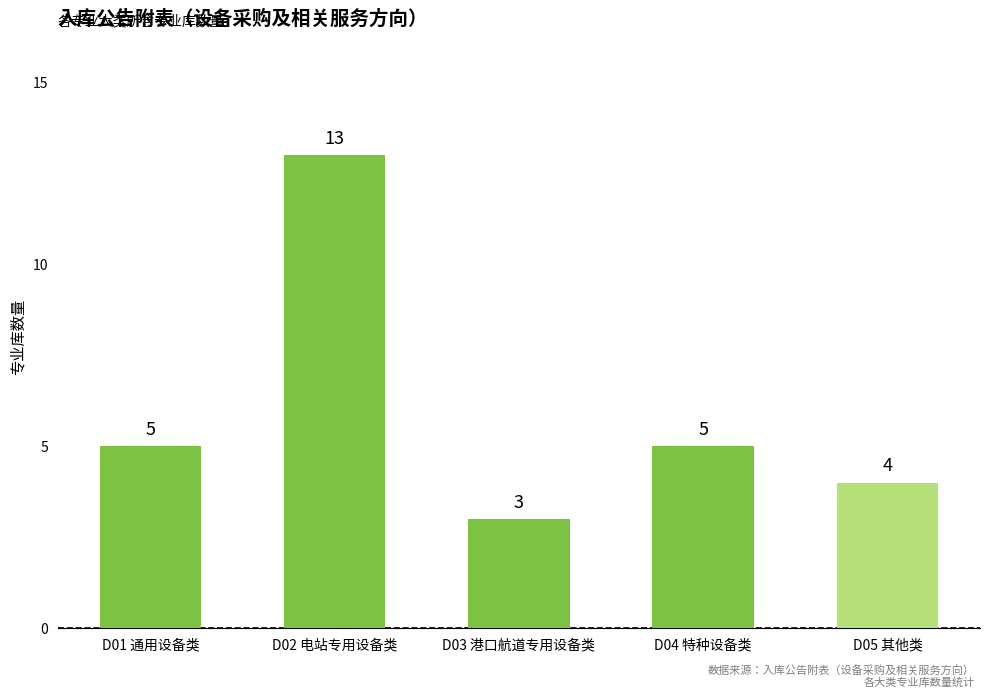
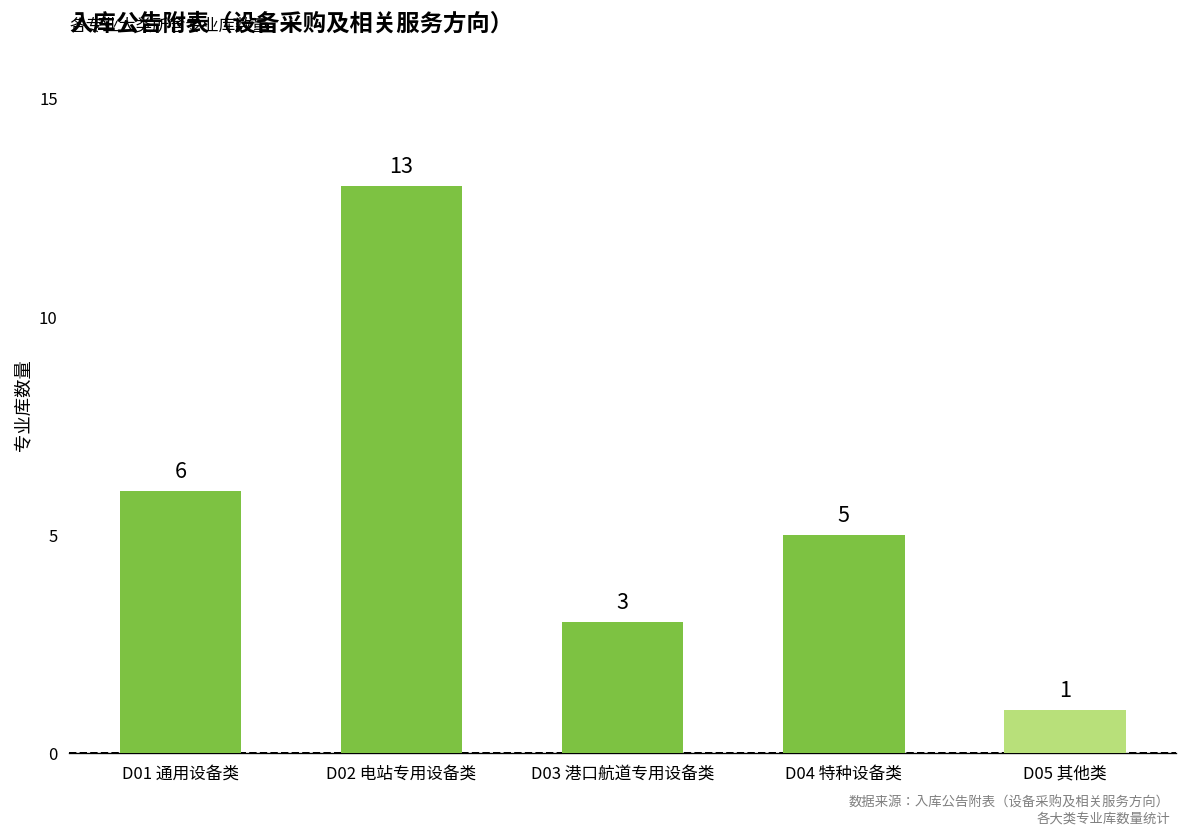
  {
-   "D01 通用设备类": 5,
+   "D01 通用设备类": 6,
    "D02 电站专用设备类": 13,
    "D03 港口航道专用设备类": 3,
    "D04 特种设备类": 5,
-   "D05 其他类": 4
+   "D05 其他类": 1
  }
